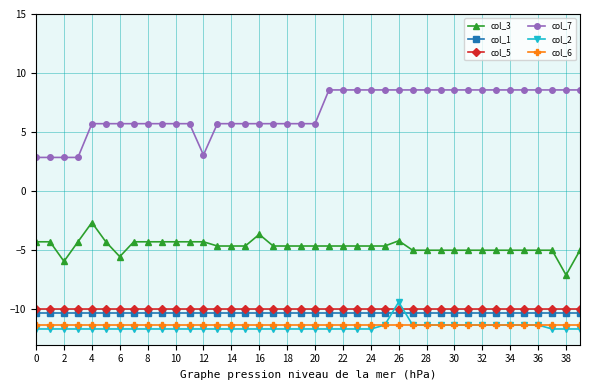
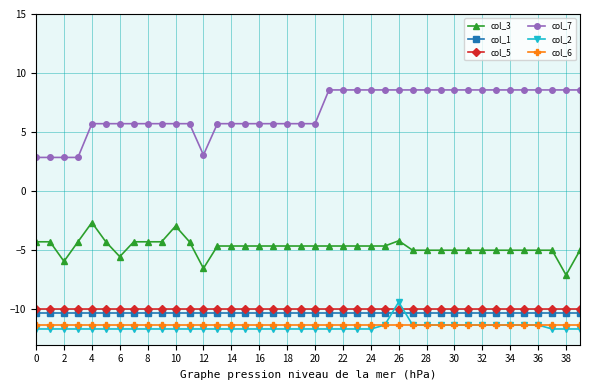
  {
    "col_3": {
      "0": -4.3,
      "2": -5.9,
      "4": -2.7,
      "6": -5.5,
      "8": -4.3,
-     "10": -4.3,
-     "12": -4.3,
+     "10": -3.0,
+     "12": -6.5,
      "14": -4.6,
-     "16": -3.7,
+     "16": -4.6,
      "18": -4.6,
      "20": -4.6,
      "22": -4.6,
      "24": -4.6,
      "26": -4.2,
      "28": -5.0,
      "30": -5.0,
      "32": -5.0,
      "34": -5.0,
      "36": -5.0,
      "38": -7.1
    },
    "col_1": {
      "0": -10.3,
      "2": -10.3,
      "4": -10.3,
      "6": -10.3,
      "8": -10.3,
      "10": -10.3,
      "12": -10.3,
      "14": -10.3,
      "16": -10.3,
      "18": -10.3,
      "20": -10.3,
      "22": -10.3,
      "24": -10.3,
      "26": -10.3,
      "28": -10.3,
      "30": -10.3,
      "32": -10.3,
      "34": -10.3,
      "36": -10.3,
      "38": -10.3
    },
    "col_5": {
      "0": -10.0,
      "2": -10.0,
      "4": -10.0,
      "6": -10.0,
      "8": -10.0,
      "10": -10.0,
      "12": -10.0,
      "14": -10.0,
      "16": -10.0,
      "18": -10.0,
      "20": -10.0,
      "22": -10.0,
      "24": -10.0,
      "26": -10.0,
      "28": -10.0,
      "30": -10.0,
      "32": -10.0,
      "34": -10.0,
      "36": -10.0,
      "38": -10.0
    },
    "col_7": {
      "0": 2.9,
      "2": 2.9,
      "4": 5.7,
      "6": 5.7,
      "8": 5.7,
      "10": 5.7,
      "12": 3.1,
      "14": 5.7,
      "16": 5.7,
      "18": 5.7,
      "20": 5.7,
      "22": 8.6,
      "24": 8.6,
      "26": 8.6,
      "28": 8.6,
      "30": 8.6,
      "32": 8.6,
      "34": 8.6,
      "36": 8.6,
      "38": 8.6
    },
    "col_2": {
      "0": -11.7,
      "2": -11.7,
      "4": -11.7,
      "6": -11.7,
      "8": -11.7,
      "10": -11.7,
      "12": -11.7,
      "14": -11.7,
      "16": -11.7,
      "18": -11.7,
      "20": -11.7,
      "22": -11.7,
      "24": -11.7,
      "26": -9.4,
      "38": -11.7
    },
    "col_6": {
      "0": -11.3,
      "2": -11.3,
      "4": -11.3,
      "6": -11.3,
      "8": -11.3,
      "10": -11.3,
      "12": -11.3,
      "14": -11.3,
      "16": -11.3,
      "18": -11.3,
      "20": -11.3,
      "22": -11.3,
      "24": -11.3,
      "26": -11.3,
      "38": -11.3
    }
  }
